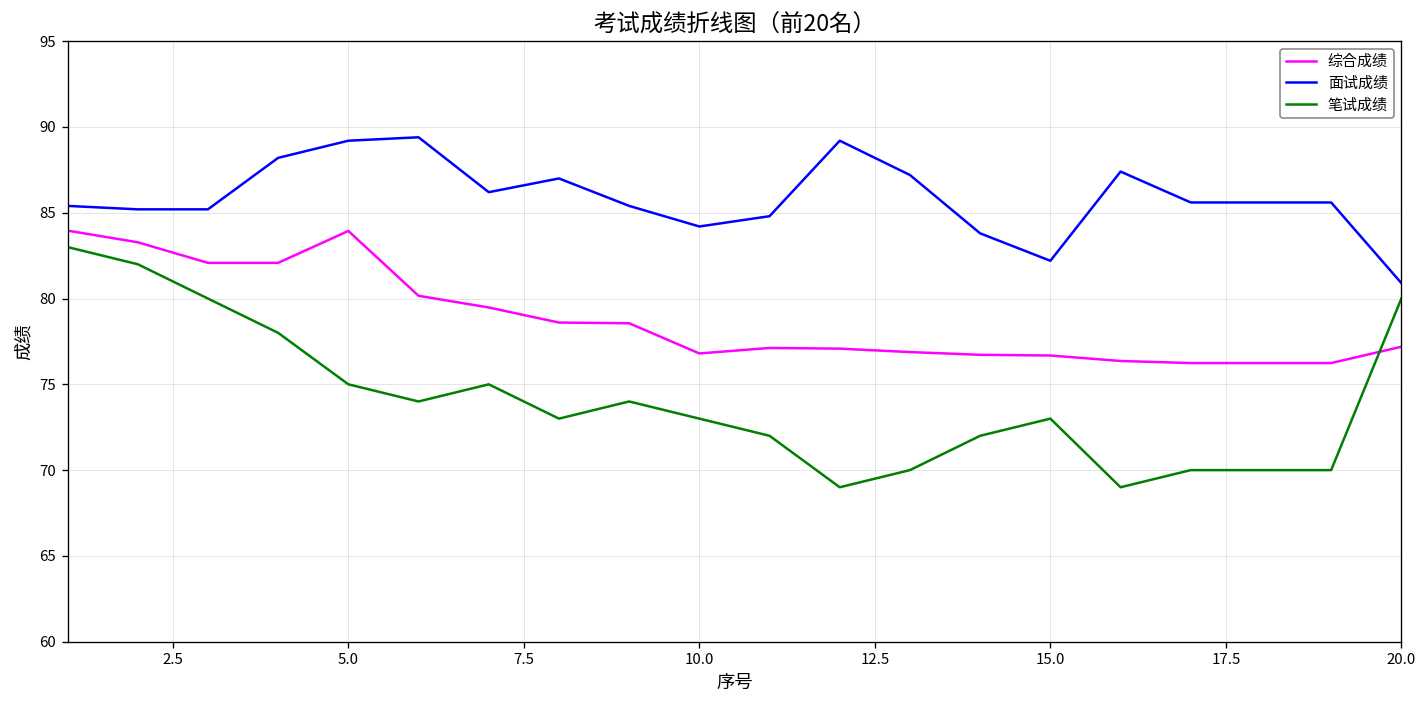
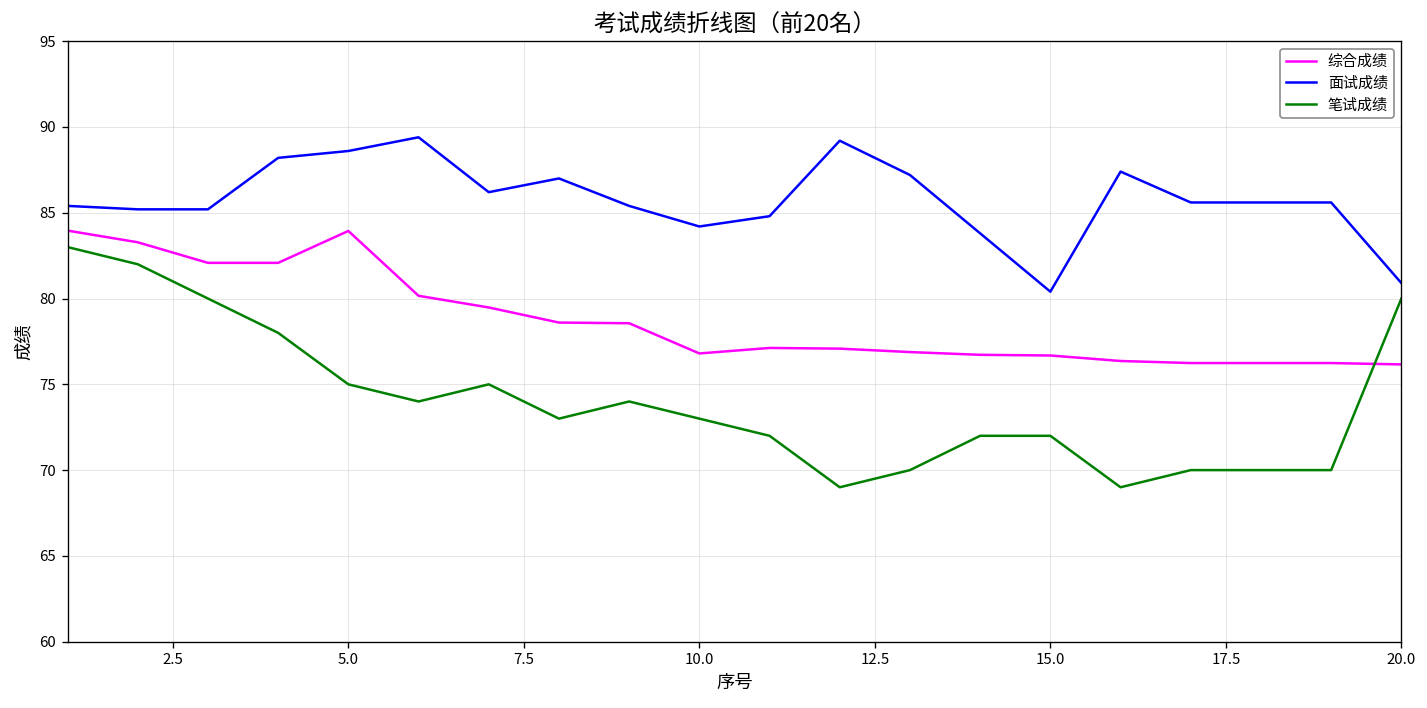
  {
    "综合成绩": {
      "5.0": 83.9,
      "10.0": 76.8,
      "15.0": 76.7,
-     "20.0": 77.2
+     "20.0": 76.2
    },
    "面试成绩": {
-     "5.0": 89.2,
+     "5.0": 88.6,
      "10.0": 84.2,
-     "15.0": 82.2,
+     "15.0": 80.4,
      "20.0": 80.9
    },
    "笔试成绩": {
      "5.0": 75,
      "10.0": 73,
-     "15.0": 73,
+     "15.0": 72,
      "20.0": 80
    }
  }
